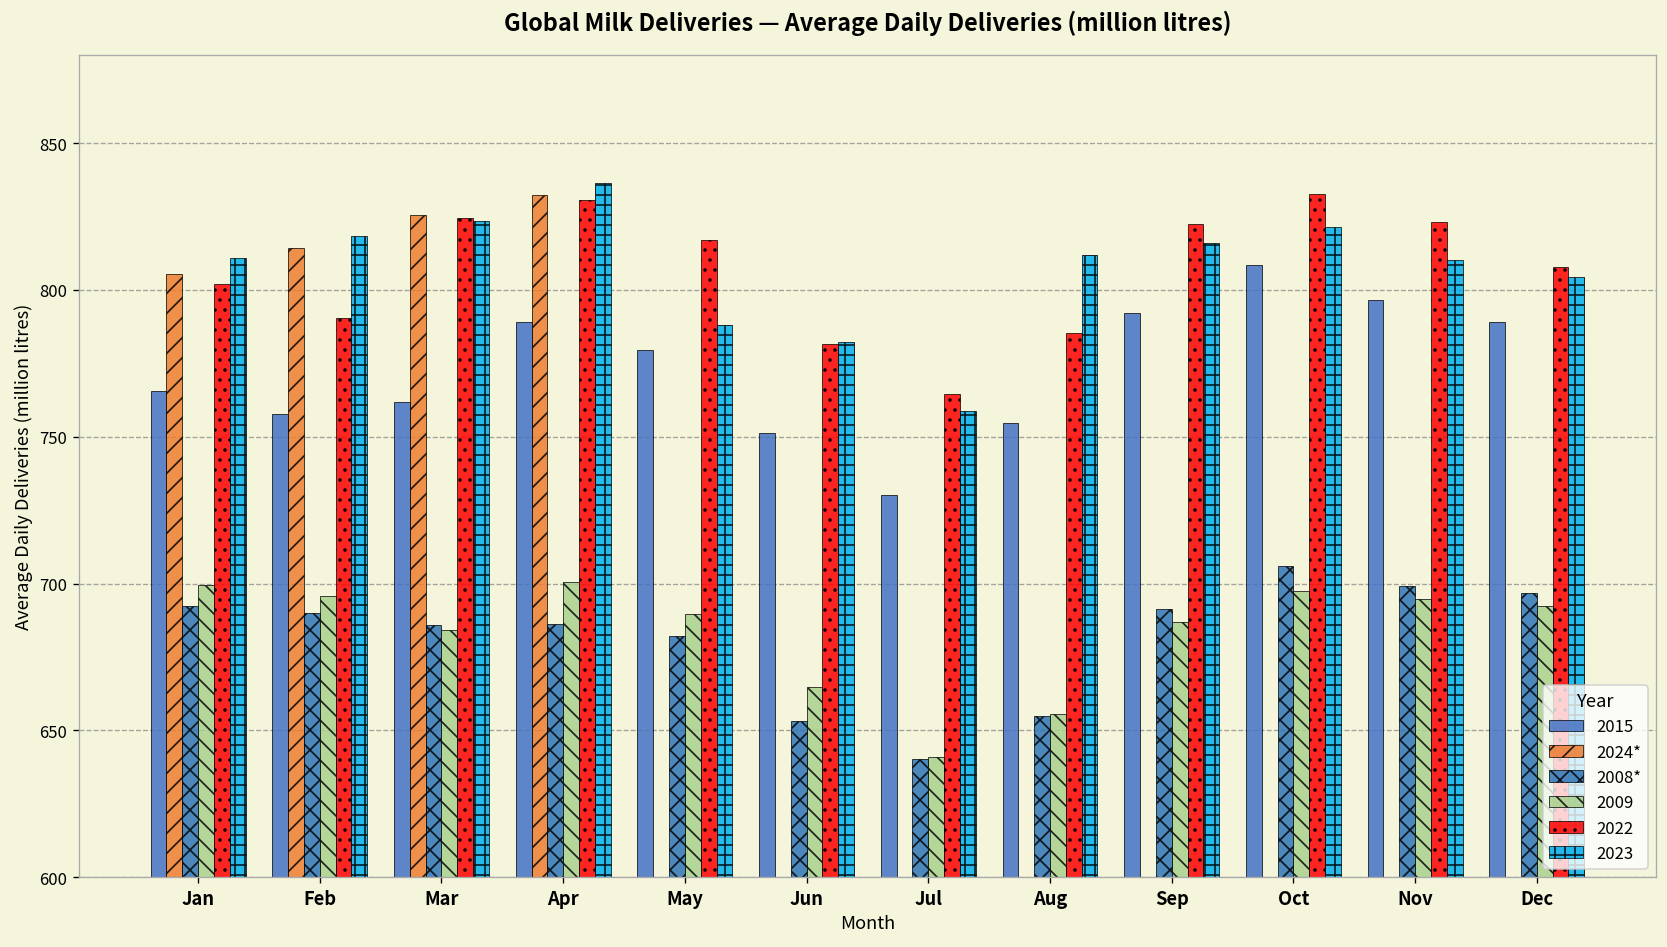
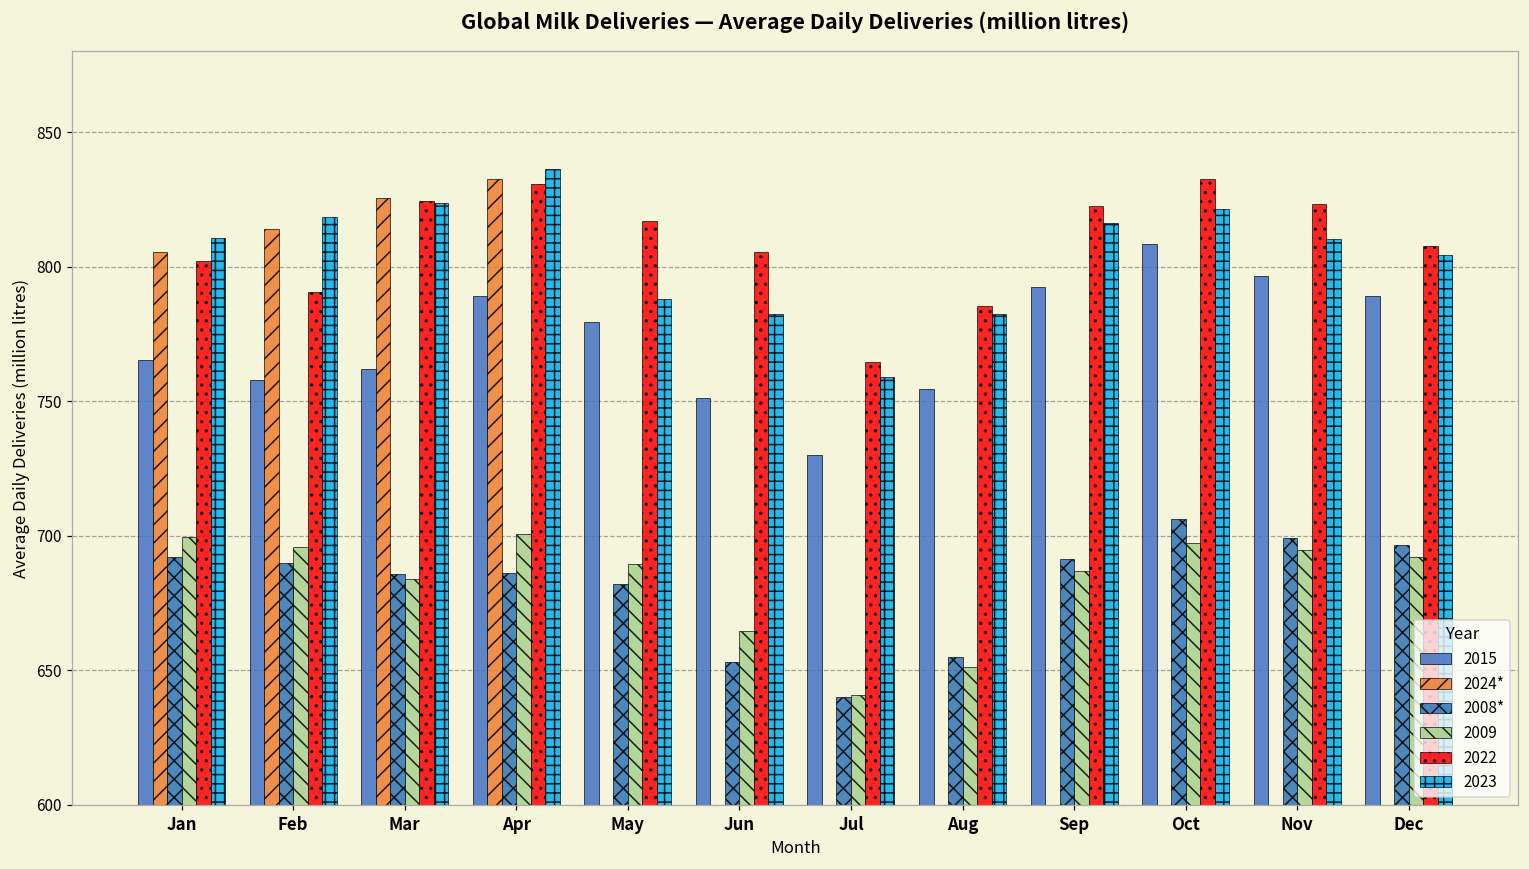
  {
    "2009": {
      "Jan": 699,
      "Feb": 696,
      "Mar": 684,
      "Apr": 701,
      "May": 689,
      "Jun": 665,
      "Jul": 641,
-     "Aug": 656,
+     "Aug": 651,
      "Sep": 687,
      "Oct": 697,
      "Nov": 695,
      "Dec": 692
    },
    "2022": {
      "Jan": 802,
      "Feb": 791,
      "Mar": 825,
      "Apr": 831,
      "May": 817,
-     "Jun": 782,
+     "Jun": 806,
      "Jul": 764,
      "Aug": 785,
      "Sep": 823,
      "Oct": 833,
      "Nov": 823,
      "Dec": 808
    },
    "2023": {
      "Jan": 811,
      "Feb": 819,
      "Mar": 824,
      "Apr": 836,
      "May": 788,
      "Jun": 782,
      "Jul": 759,
-     "Aug": 812,
+     "Aug": 782,
      "Sep": 816,
      "Oct": 821,
      "Nov": 810,
      "Dec": 805
    }
  }
